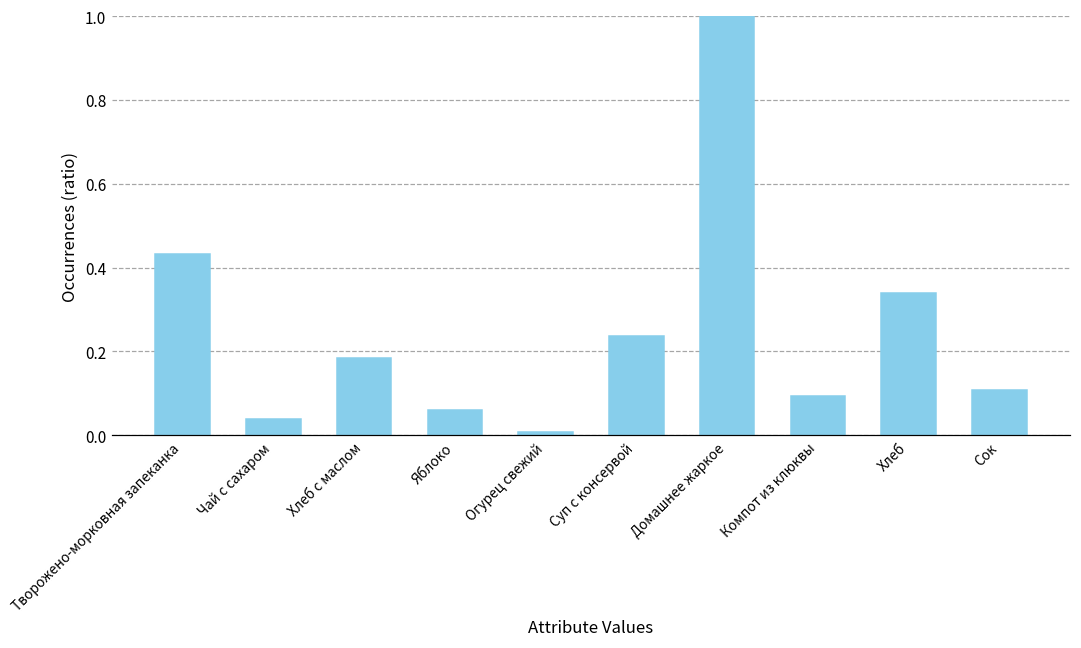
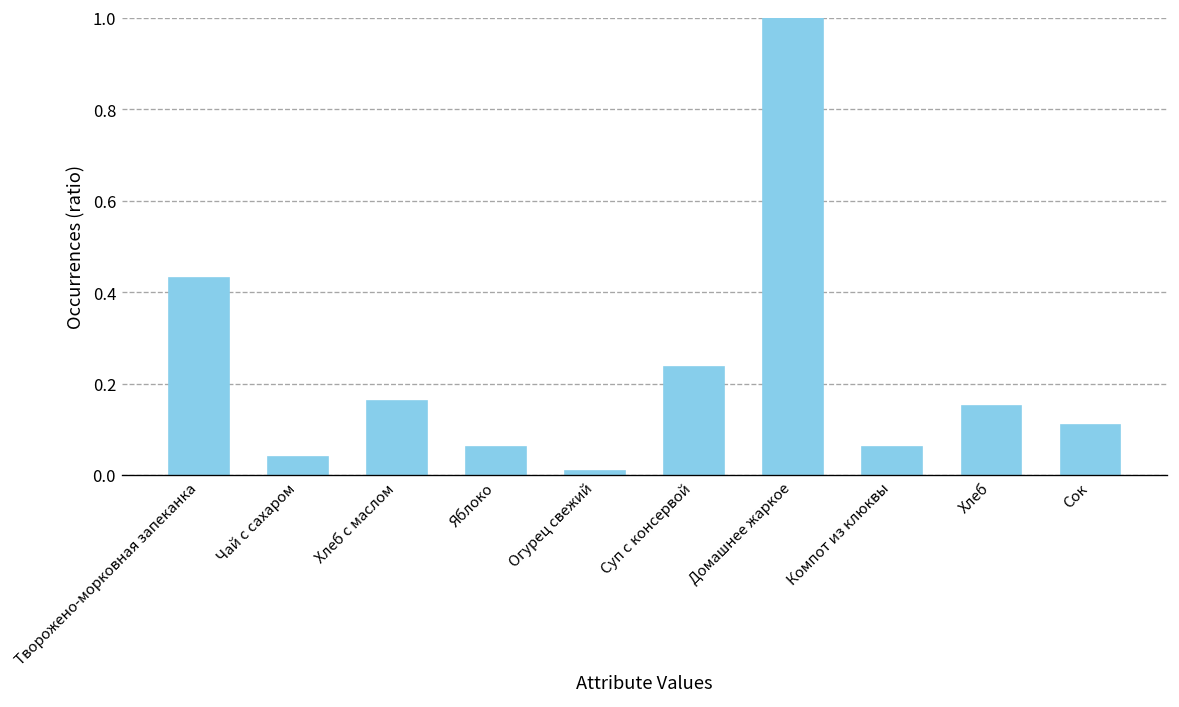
  {
    "Творожено-морковная запеканка": 0.43,
    "Чай с сахаром": 0.04,
-   "Хлеб с маслом": 0.18,
+   "Хлеб с маслом": 0.16,
    "Яблоко": 0.06,
    "Огурец свежий": 0.01,
    "Суп с консервой": 0.24,
    "Домашнее жаркое": 1.00,
-   "Компот из клюквы": 0.09,
-   "Хлеб": 0.34,
+   "Компот из клюквы": 0.06,
+   "Хлеб": 0.15,
    "Сок": 0.11
  }
